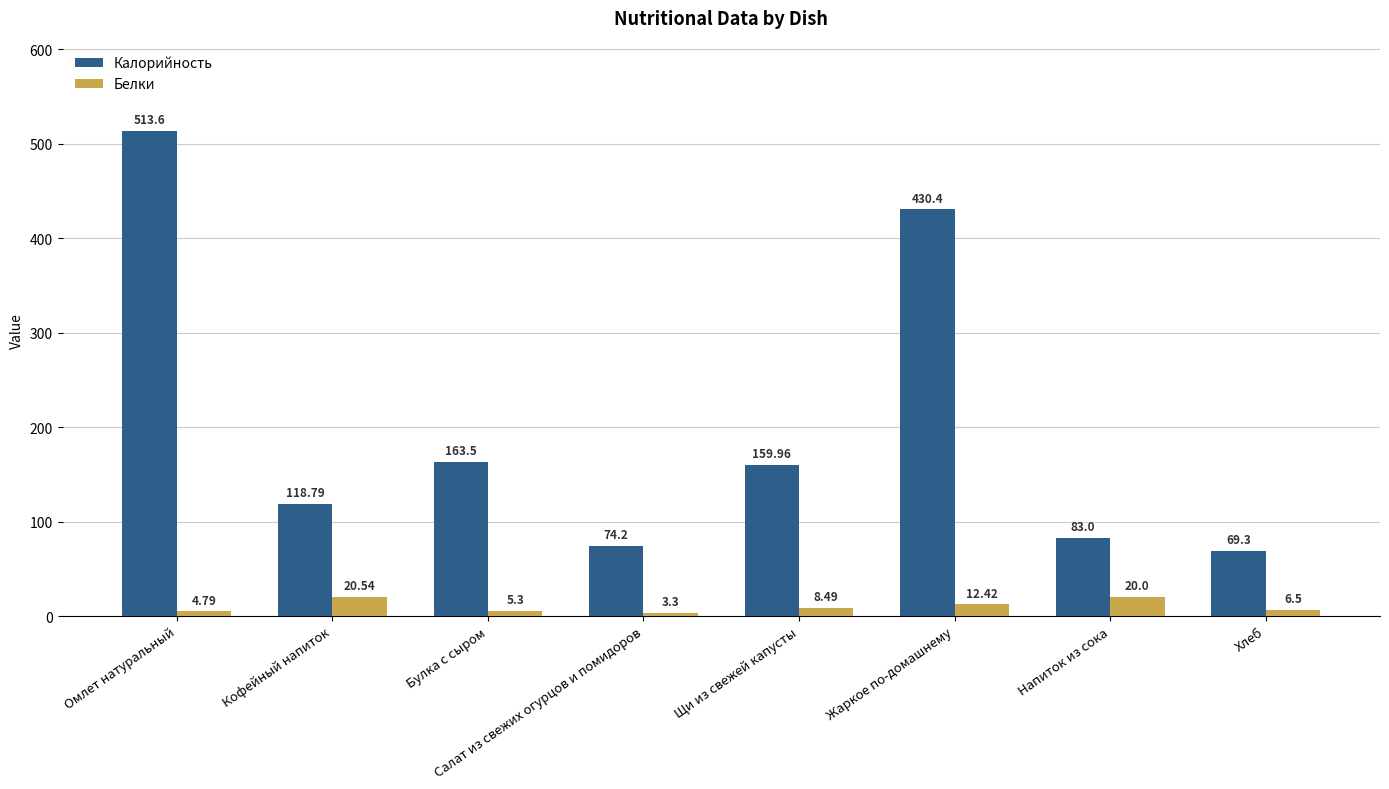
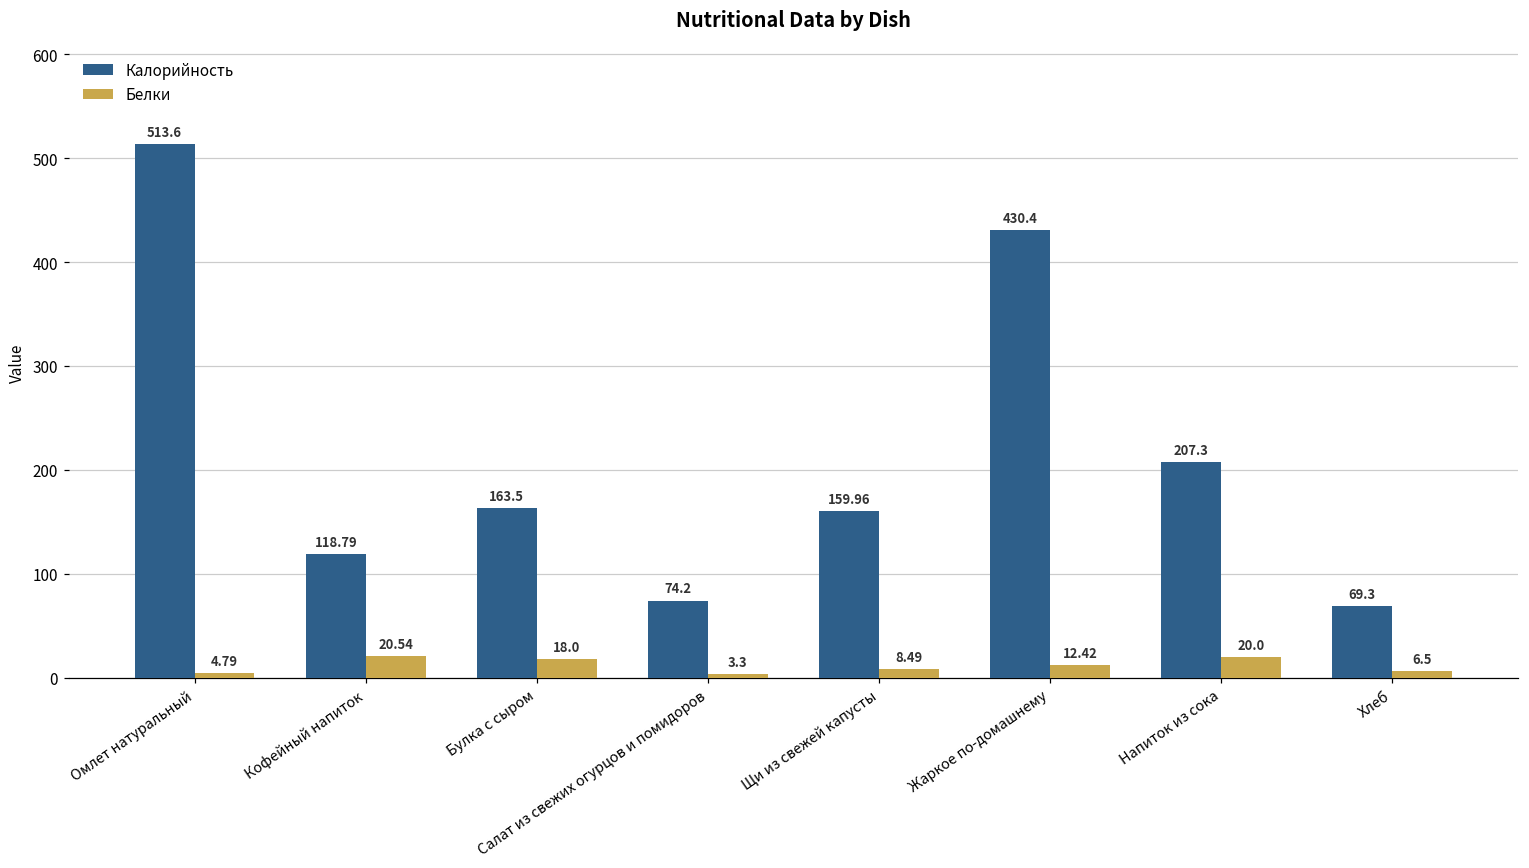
  {
    "Калорийность": {
      "Омлет натуральный": 513.6,
      "Кофейный напиток": 118.79,
      "Булка с сыром": 163.5,
      "Салат из свежих огурцов и помидоров": 74.2,
      "Щи из свежей капусты": 159.96,
      "Жаркое по-домашнему": 430.4,
-     "Напиток из сока": 83.0,
+     "Напиток из сока": 207.3,
      "Хлеб": 69.3
    },
    "Белки": {
      "Омлет натуральный": 4.79,
      "Кофейный напиток": 20.54,
-     "Булка с сыром": 5.3,
+     "Булка с сыром": 18.0,
      "Салат из свежих огурцов и помидоров": 3.3,
      "Щи из свежей капусты": 8.49,
      "Жаркое по-домашнему": 12.42,
      "Напиток из сока": 20.0,
      "Хлеб": 6.5
    }
  }
